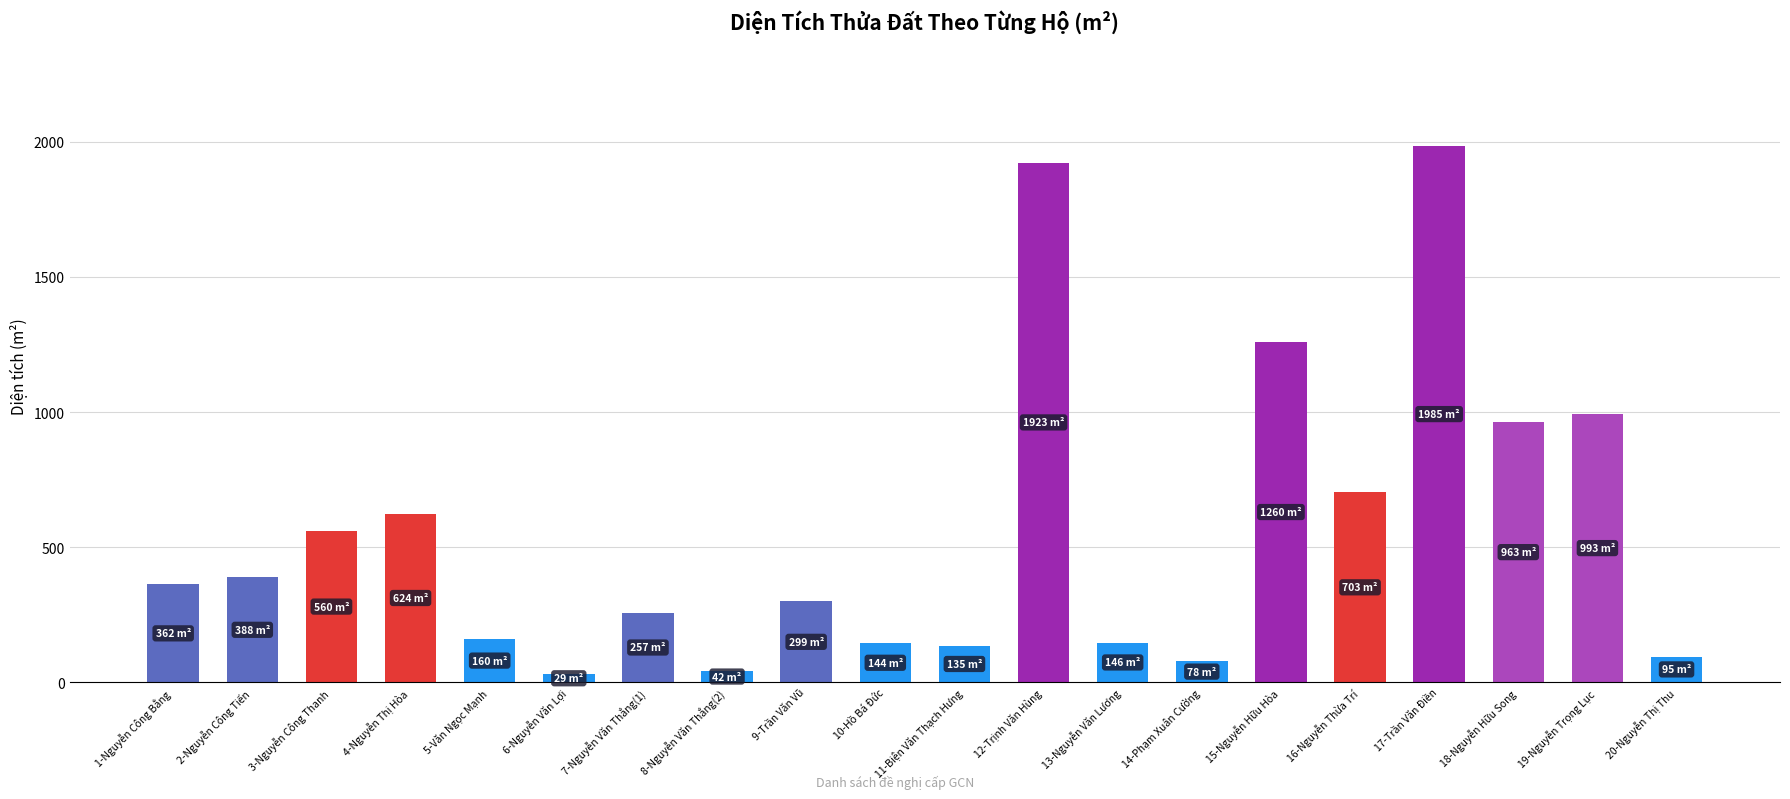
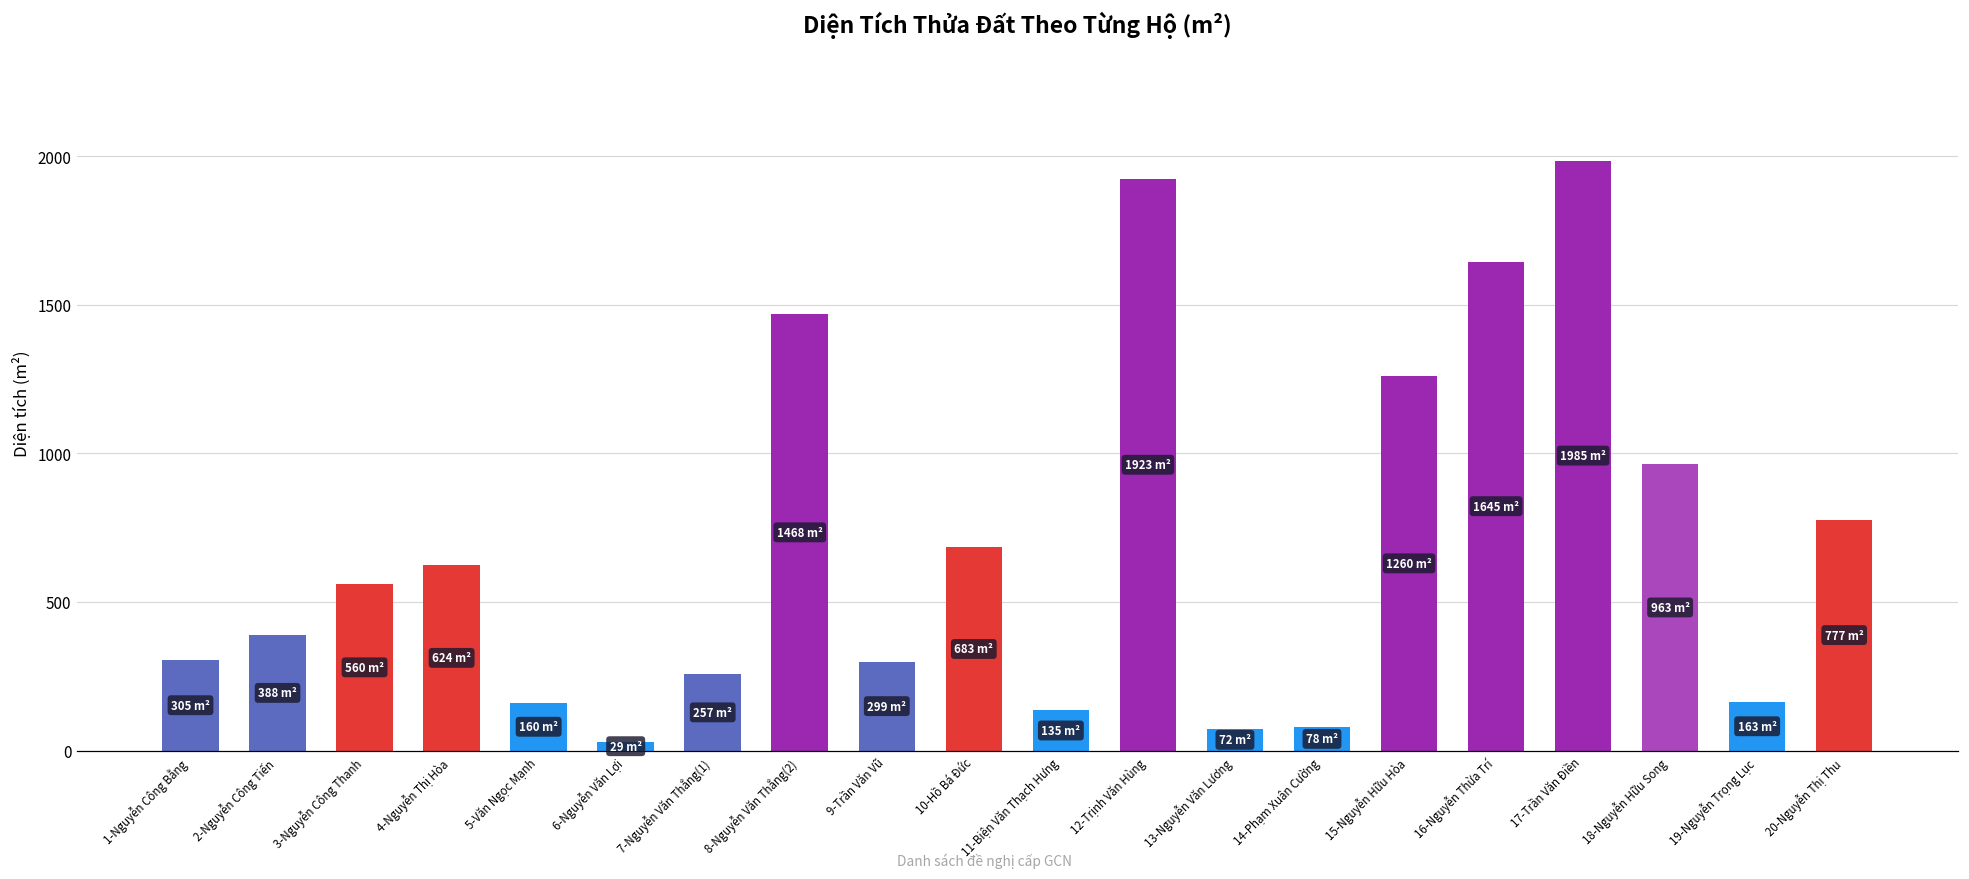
  {
-   "1-Nguyễn Công Bằng": 362,
-   "8-Nguyễn Văn Thắng(2)": 42,
-   "10-Hồ Bá Đức": 144,
-   "13-Nguyễn Văn Lương": 146,
-   "16-Nguyễn Thừa Trí": 703,
-   "19-Nguyễn Trọng Lục": 993,
-   "20-Nguyễn Thị Thu": 95
+   "1-Nguyễn Công Bằng": 305,
+   "8-Nguyễn Văn Thắng(2)": 1468,
+   "10-Hồ Bá Đức": 683,
+   "13-Nguyễn Văn Lương": 72,
+   "16-Nguyễn Thừa Trí": 1645,
+   "19-Nguyễn Trọng Lục": 163,
+   "20-Nguyễn Thị Thu": 777
  }
